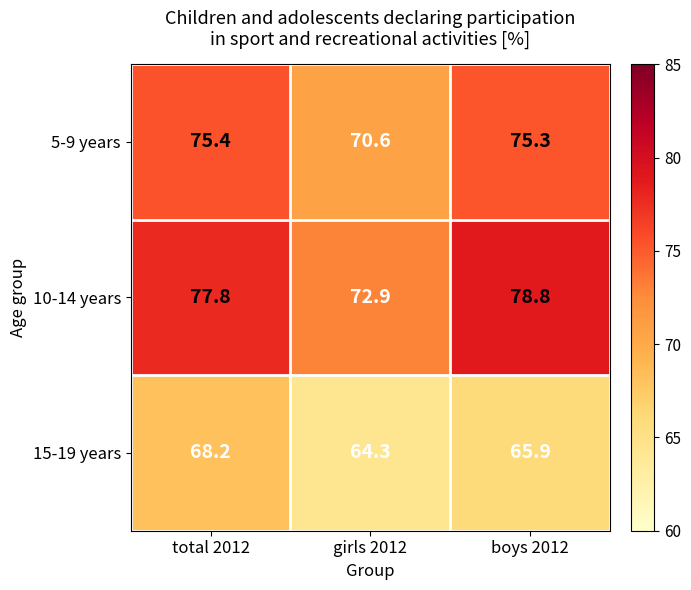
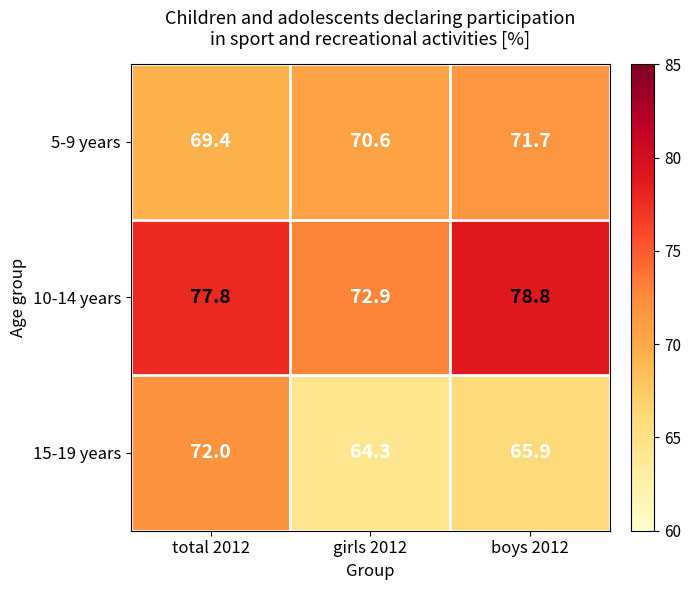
  {
    "5-9 years": {
-     "total 2012": 75.4,
+     "total 2012": 69.4,
      "girls 2012": 70.6,
-     "boys 2012": 75.3
+     "boys 2012": 71.7
    },
    "10-14 years": {
      "total 2012": 77.8,
      "girls 2012": 72.9,
      "boys 2012": 78.8
    },
    "15-19 years": {
-     "total 2012": 68.2,
+     "total 2012": 72.0,
      "girls 2012": 64.3,
      "boys 2012": 65.9
    }
  }
